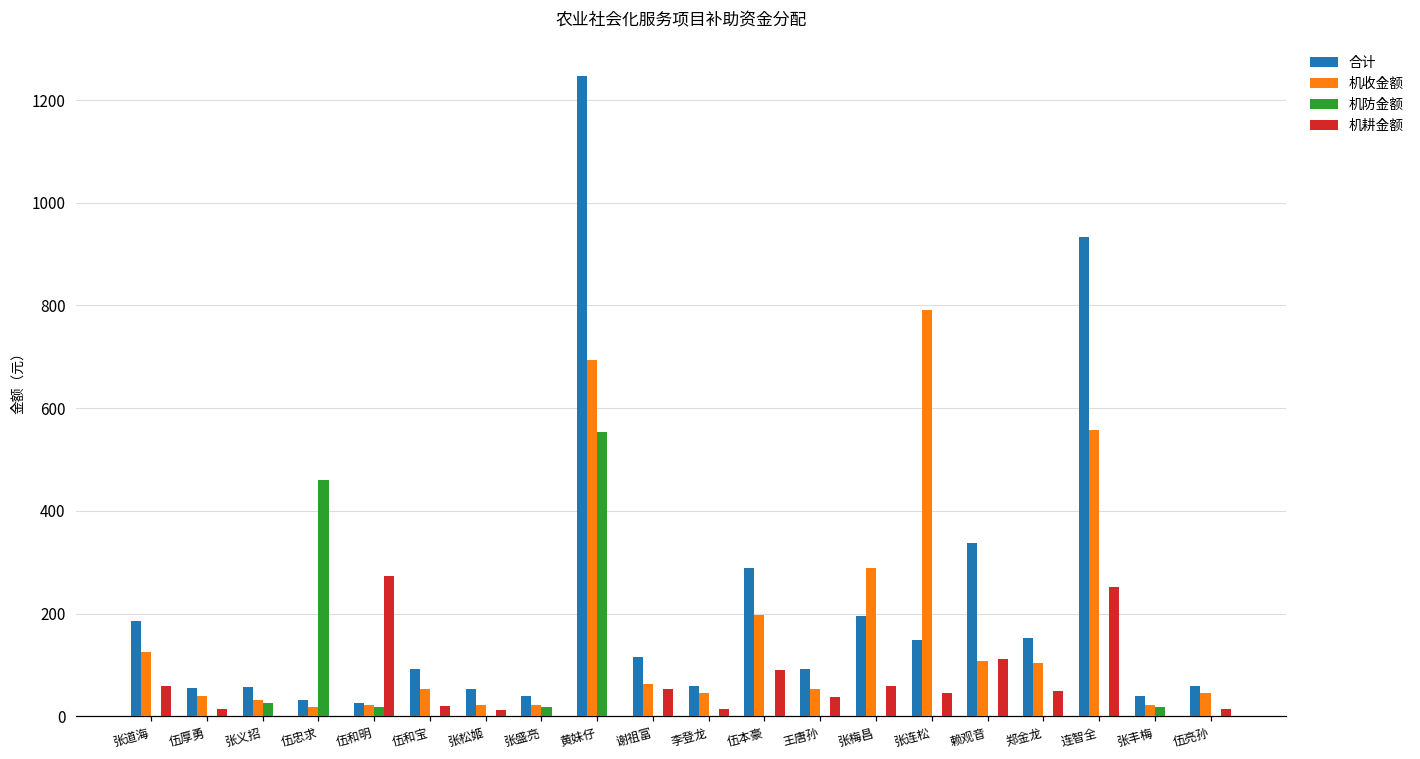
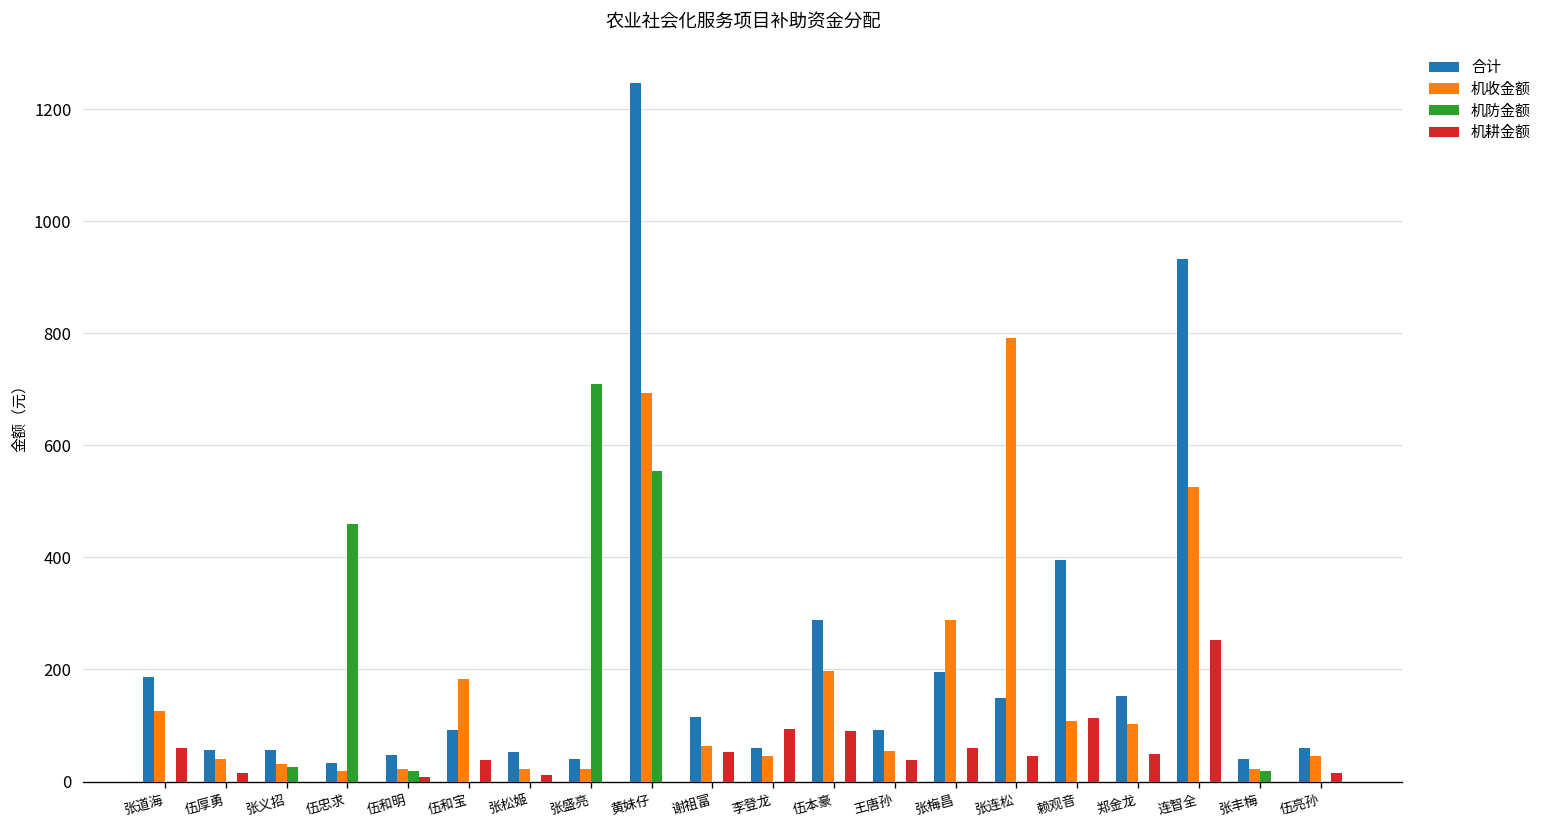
  {
    "合计": {
      "张道海": 190,
      "伍厚勇": 60,
      "张义招": 60,
      "伍忠求": 30,
-     "伍和明": 30,
+     "伍和明": 50,
      "伍和宝": 90,
      "张松姬": 50,
      "张盛亮": 40,
      "黄妹仔": 1250,
      "谢祖富": 120,
      "李登龙": 60,
      "伍本豪": 290,
      "王唐孙": 90,
      "张梅昌": 200,
      "张连松": 150,
-     "赖观音": 340,
+     "赖观音": 400,
      "郑金龙": 150,
      "连智全": 930,
      "张丰梅": 40,
      "伍亮孙": 60
    },
    "机收金额": {
      "张道海": 130,
      "伍厚勇": 40,
      "张义招": 30,
      "伍忠求": 20,
      "伍和明": 20,
-     "伍和宝": 50,
+     "伍和宝": 180,
      "张松姬": 20,
      "张盛亮": 20,
      "黄妹仔": 690,
      "谢祖富": 60,
      "李登龙": 50,
      "伍本豪": 200,
      "王唐孙": 50,
      "张梅昌": 290,
      "张连松": 790,
      "赖观音": 110,
      "郑金龙": 100,
-     "连智全": 560,
+     "连智全": 530,
      "张丰梅": 20,
      "伍亮孙": 50
    },
    "机防金额": {
      "张道海": 0,
      "伍厚勇": 0,
      "张义招": 30,
      "伍忠求": 460,
      "伍和明": 20,
      "伍和宝": 0,
      "张松姬": 0,
-     "张盛亮": 20,
+     "张盛亮": 710,
      "黄妹仔": 550,
      "谢祖富": 0,
      "李登龙": 0,
      "伍本豪": 0,
      "王唐孙": 0,
      "张梅昌": 0,
      "张连松": 0,
      "赖观音": 0,
      "郑金龙": 0,
      "连智全": 0,
      "张丰梅": 20,
      "伍亮孙": 0
    },
    "机耕金额": {
      "张道海": 60,
      "伍厚勇": 20,
      "张义招": 0,
      "伍忠求": 0,
-     "伍和明": 270,
-     "伍和宝": 20,
+     "伍和明": 10,
+     "伍和宝": 40,
      "张松姬": 10,
      "张盛亮": 0,
      "黄妹仔": 0,
      "谢祖富": 50,
-     "李登龙": 20,
+     "李登龙": 90,
      "伍本豪": 90,
      "王唐孙": 40,
      "张梅昌": 60,
      "张连松": 50,
      "赖观音": 110,
      "郑金龙": 50,
      "连智全": 250,
      "张丰梅": 0,
      "伍亮孙": 20
    }
  }
